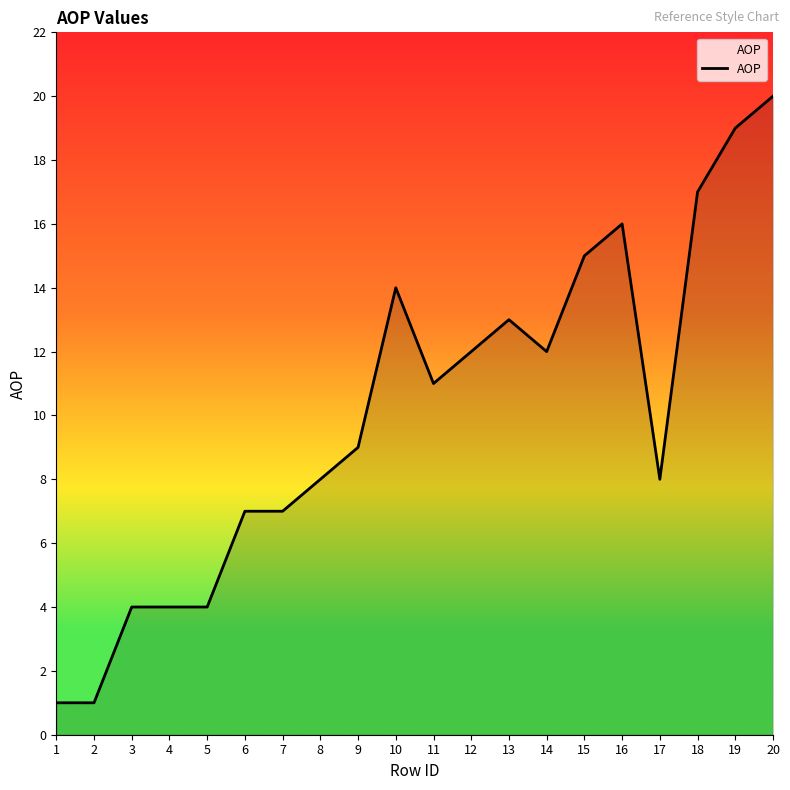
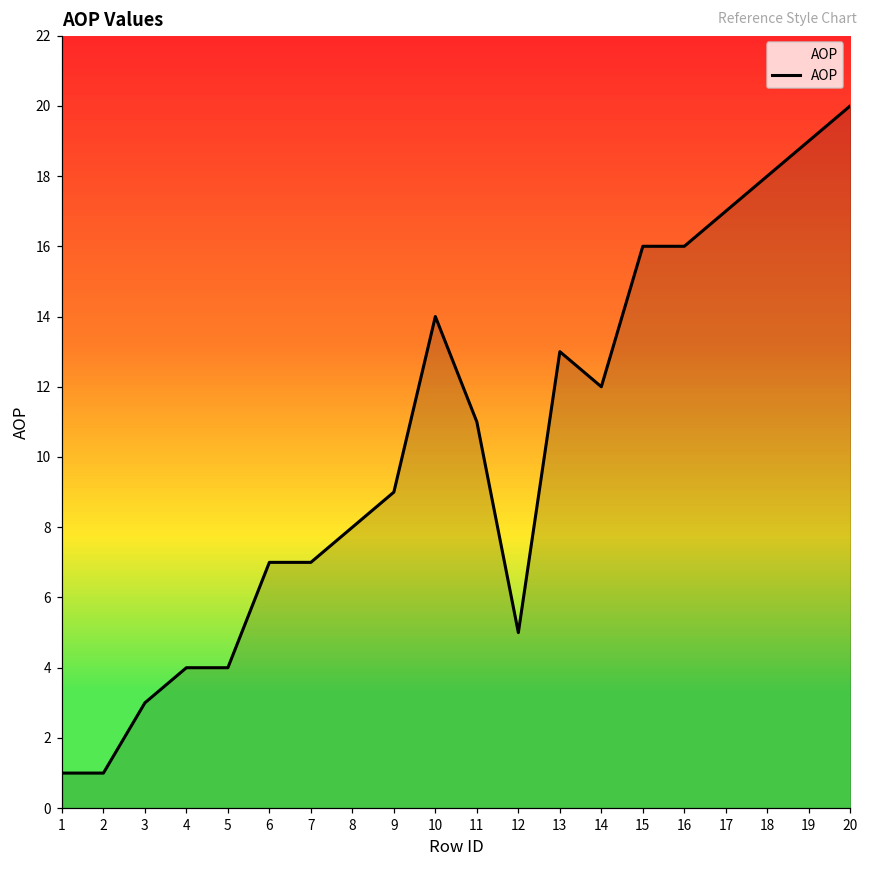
  {
    "1": 1,
    "2": 1,
-   "3": 4,
+   "3": 3,
    "4": 4,
    "5": 4,
    "6": 7,
    "7": 7,
    "8": 8,
    "9": 9,
    "10": 14,
    "11": 11,
-   "12": 12,
+   "12": 5,
    "13": 13,
    "14": 12,
-   "15": 15,
+   "15": 16,
    "16": 16,
-   "17": 8,
-   "18": 17,
+   "17": 17,
+   "18": 18,
    "19": 19,
    "20": 20
  }
